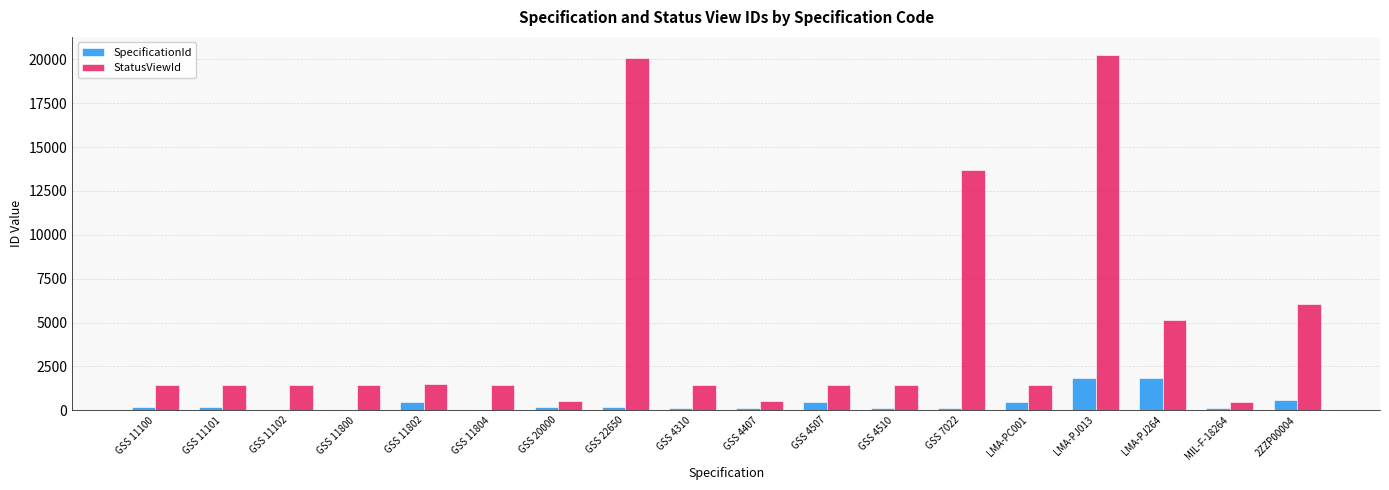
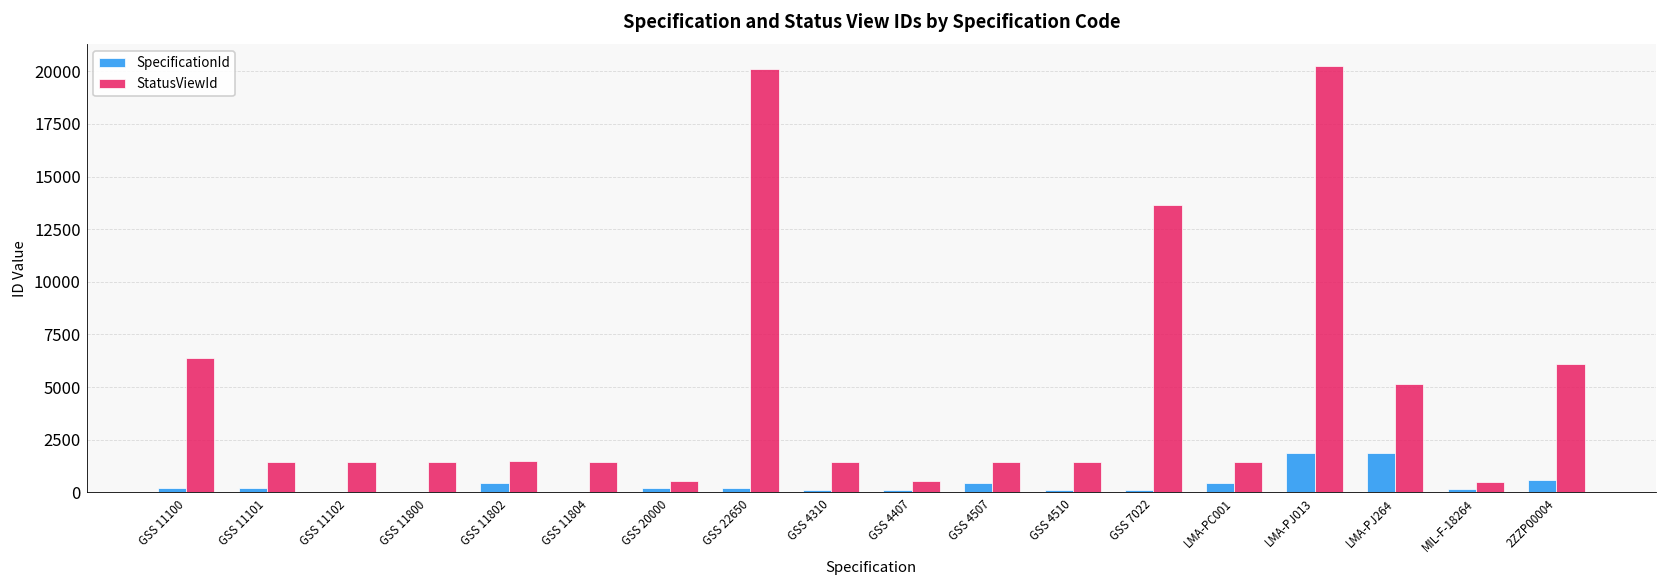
  {
    "SpecificationId": {
      "GSS 11100": 200,
      "GSS 11101": 200,
      "GSS 11802": 500,
      "GSS 20000": 200,
      "GSS 22650": 200,
      "GSS 4507": 500,
      "LMA-PC001": 500,
      "LMA-PJ013": 1900,
      "LMA-PJ264": 1900,
      "2ZZP00004": 600
    },
    "StatusViewId": {
-     "GSS 11100": 1500,
+     "GSS 11100": 6400,
      "GSS 11101": 1500,
      "GSS 11102": 1400,
      "GSS 11800": 1400,
      "GSS 11802": 1500,
      "GSS 11804": 1500,
      "GSS 20000": 500,
      "GSS 22650": 20100,
      "GSS 4310": 1400,
      "GSS 4407": 500,
      "GSS 4507": 1500,
      "GSS 4510": 1400,
      "GSS 7022": 13700,
      "LMA-PC001": 1500,
      "LMA-PJ013": 20300,
      "LMA-PJ264": 5100,
      "MIL-F-18264": 500,
      "2ZZP00004": 6100
    }
  }
